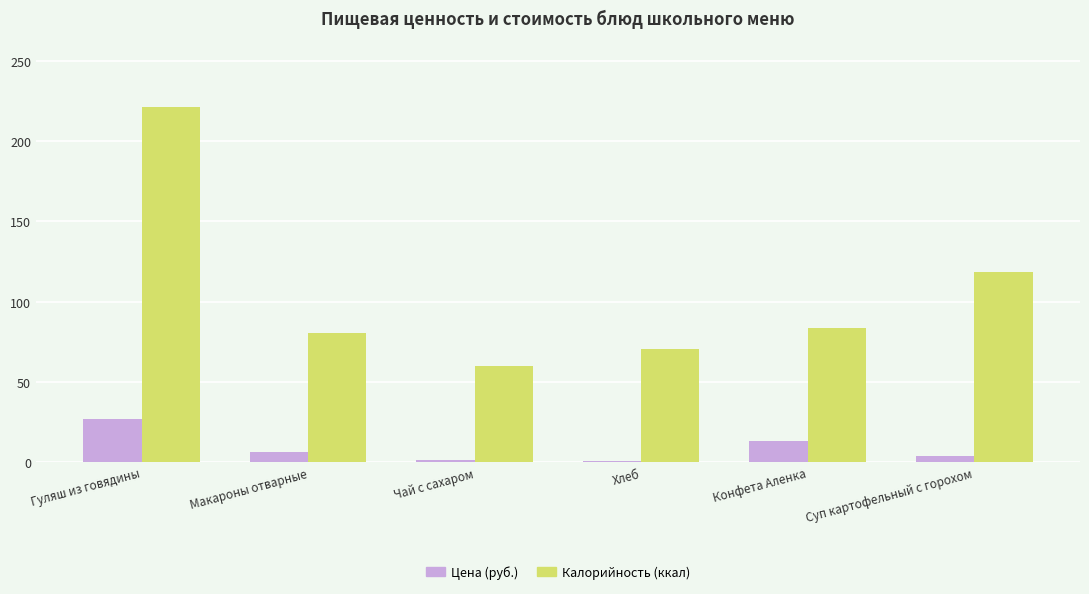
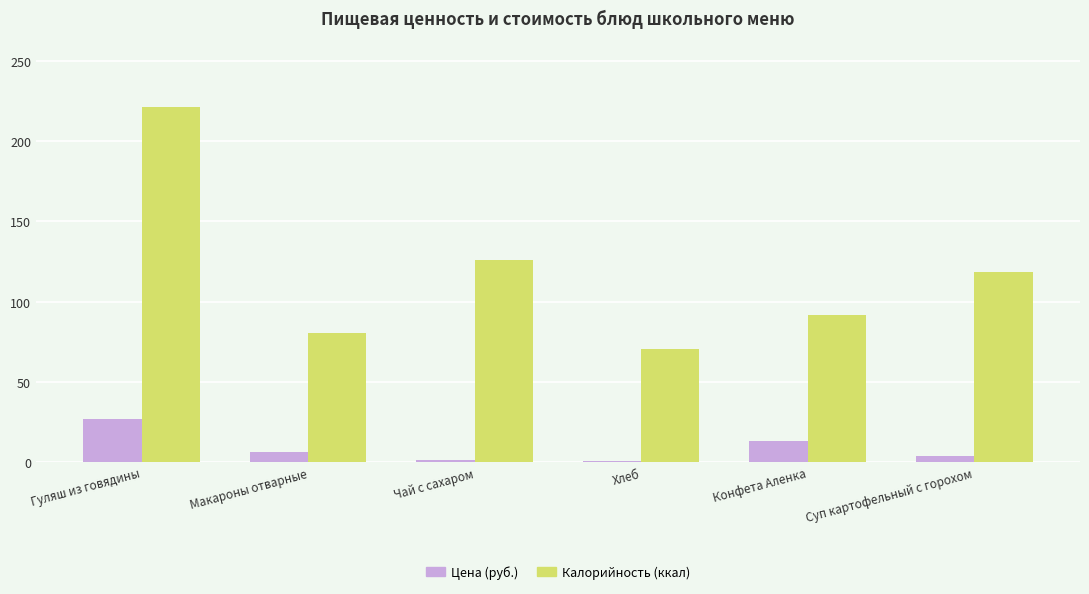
  {
    "Цена (руб.)": {
      "Гуляш из говядины": 27,
      "Макароны отварные": 6,
      "Конфета Аленка": 13,
      "Суп картофельный с горохом": 4
    },
    "Калорийность (ккал)": {
      "Гуляш из говядины": 221,
      "Макароны отварные": 80,
-     "Чай с сахаром": 60,
+     "Чай с сахаром": 126,
      "Хлеб": 70,
-     "Конфета Аленка": 83,
+     "Конфета Аленка": 92,
      "Суп картофельный с горохом": 119
    }
  }
